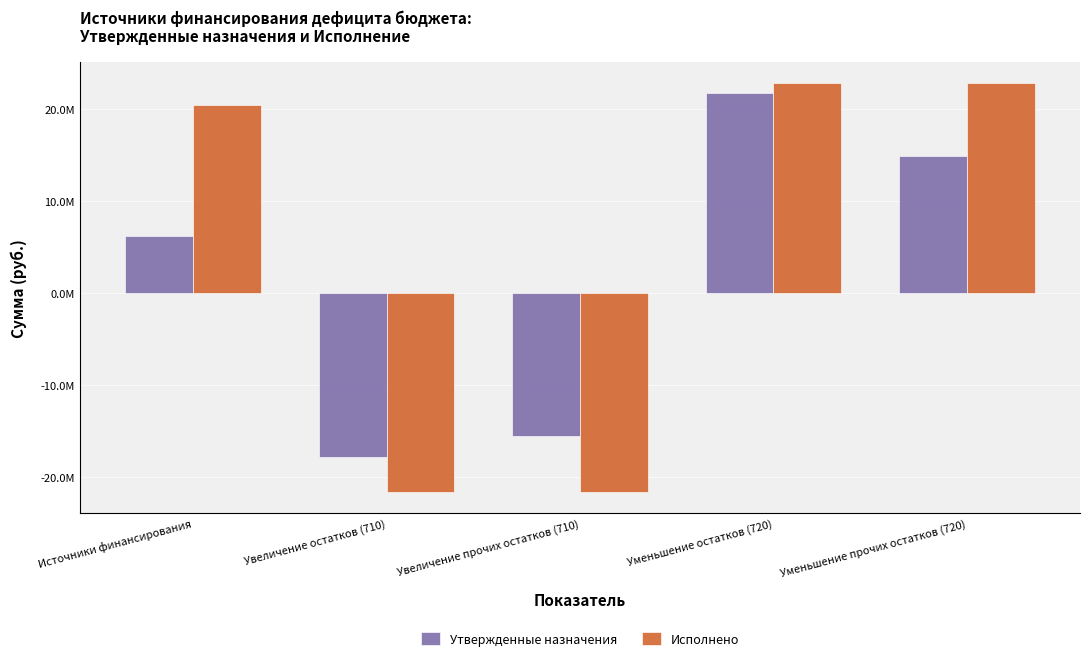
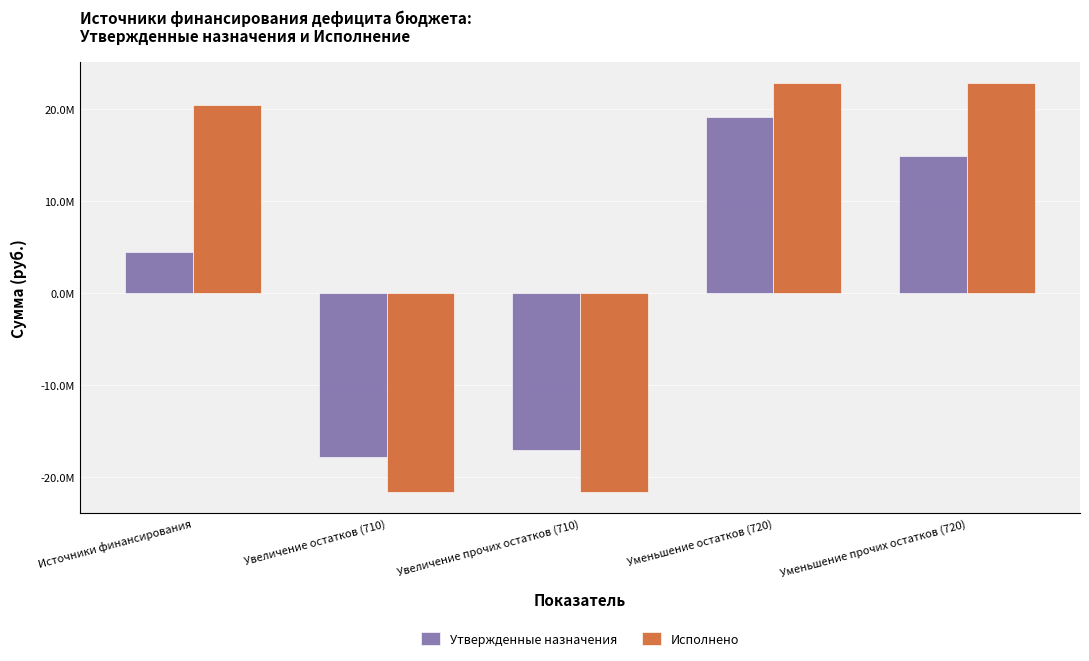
  {
    "Утвержденные назначения": {
-     "Источники финансирования": 6000000,
+     "Источники финансирования": 5000000,
      "Увеличение остатков (710)": -18000000,
-     "Увеличение прочих остатков (710)": -16000000,
-     "Уменьшение остатков (720)": 22000000,
+     "Увеличение прочих остатков (710)": -17000000,
+     "Уменьшение остатков (720)": 19000000,
      "Уменьшение прочих остатков (720)": 15000000
    },
    "Исполнено": {
      "Источники финансирования": 20000000,
      "Увеличение остатков (710)": -22000000,
      "Увеличение прочих остатков (710)": -22000000,
      "Уменьшение остатков (720)": 23000000,
      "Уменьшение прочих остатков (720)": 23000000
    }
  }
